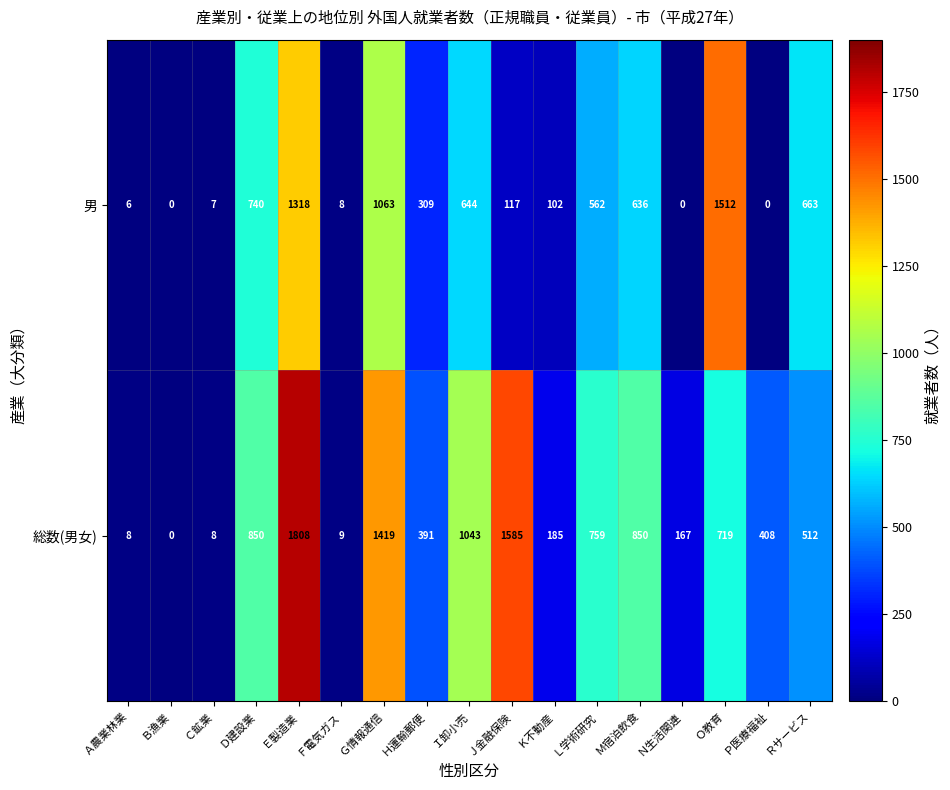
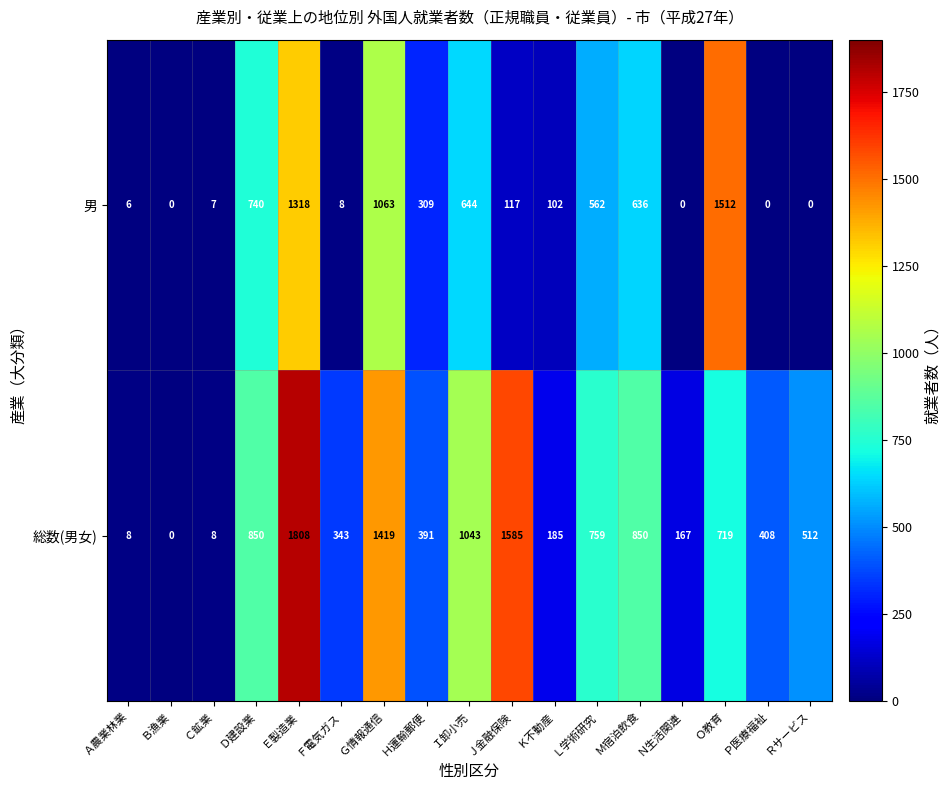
  {
    "男": {
      "Ａ農業林業": 6,
      "Ｂ漁業": 0,
      "Ｃ鉱業": 7,
      "Ｄ建設業": 740,
      "Ｅ製造業": 1318,
      "Ｆ電気ガス": 8,
      "Ｇ情報通信": 1063,
      "Ｈ運輸郵便": 309,
      "Ｉ卸小売": 644,
      "Ｊ金融保険": 117,
      "Ｋ不動産": 102,
      "Ｌ学術研究": 562,
      "Ｍ宿泊飲食": 636,
      "Ｎ生活関連": 0,
      "Ｏ教育": 1512,
      "Ｐ医療福祉": 0,
-     "Ｒサービス": 663
+     "Ｒサービス": 0
    },
    "総数(男女)": {
      "Ａ農業林業": 8,
      "Ｂ漁業": 0,
      "Ｃ鉱業": 8,
      "Ｄ建設業": 850,
      "Ｅ製造業": 1808,
-     "Ｆ電気ガス": 9,
+     "Ｆ電気ガス": 343,
      "Ｇ情報通信": 1419,
      "Ｈ運輸郵便": 391,
      "Ｉ卸小売": 1043,
      "Ｊ金融保険": 1585,
      "Ｋ不動産": 185,
      "Ｌ学術研究": 759,
      "Ｍ宿泊飲食": 850,
      "Ｎ生活関連": 167,
      "Ｏ教育": 719,
      "Ｐ医療福祉": 408,
      "Ｒサービス": 512
    }
  }
